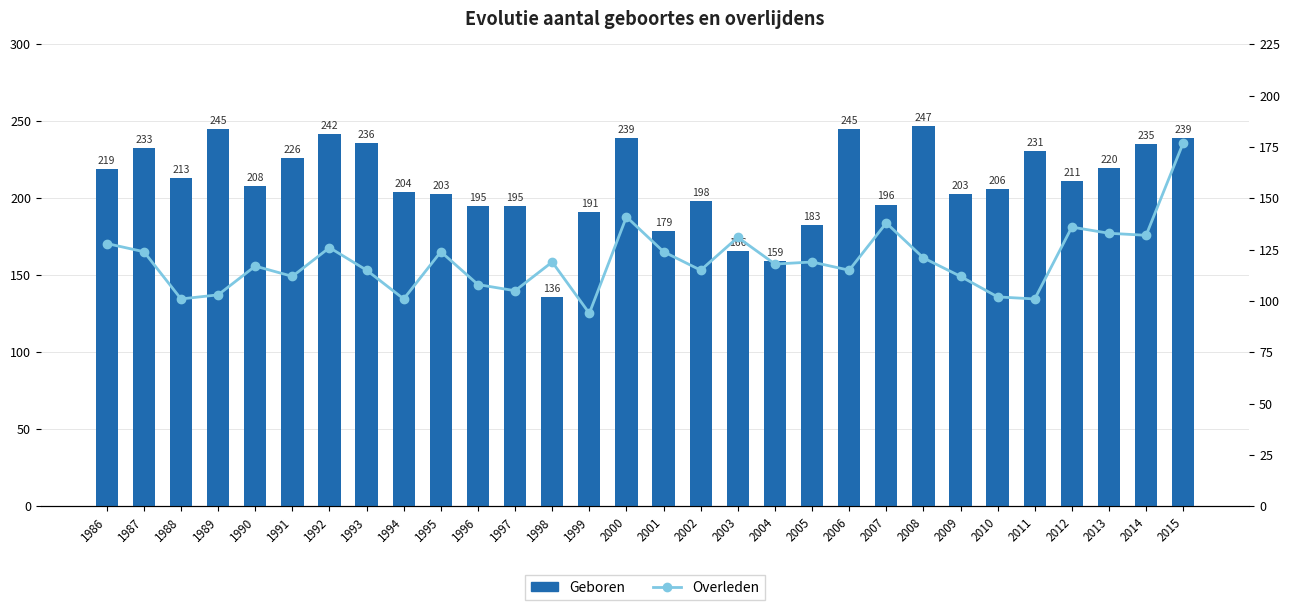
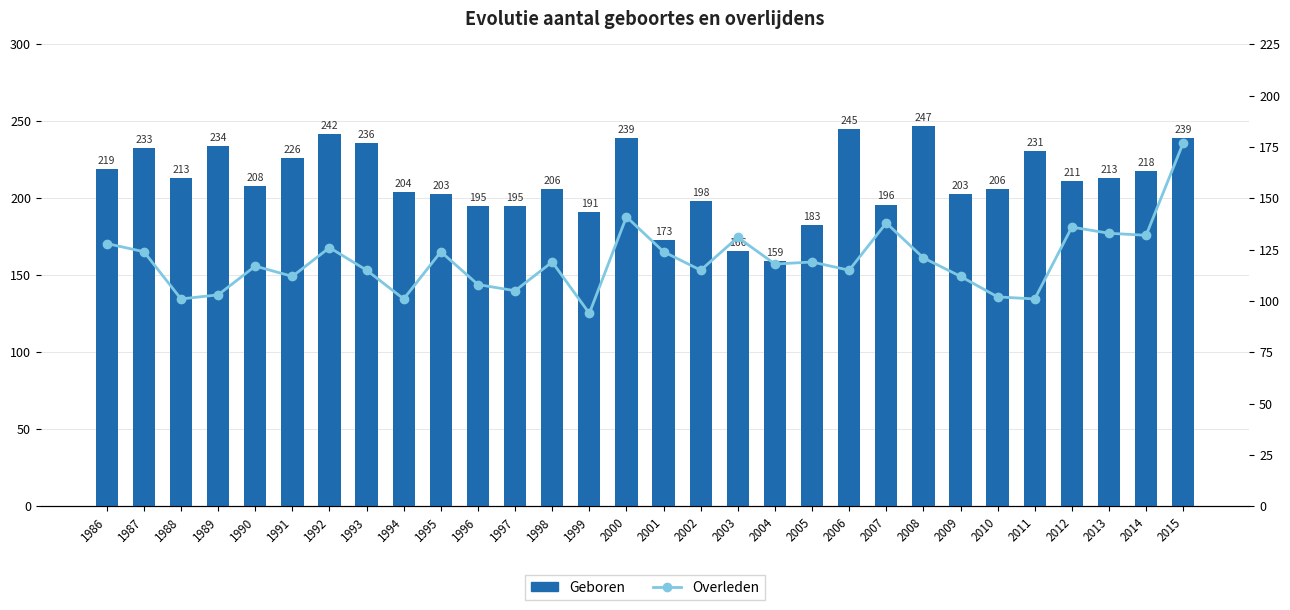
  {
    "Geboren": {
      "1986": 219,
      "1987": 233,
      "1988": 213,
-     "1989": 245,
+     "1989": 234,
      "1990": 208,
      "1991": 226,
      "1992": 242,
      "1993": 236,
      "1994": 204,
      "1995": 203,
      "1996": 195,
      "1997": 195,
-     "1998": 136,
+     "1998": 206,
      "1999": 191,
      "2000": 239,
-     "2001": 179,
+     "2001": 173,
      "2002": 198,
      "2004": 159,
      "2005": 183,
      "2006": 245,
      "2007": 196,
      "2008": 247,
      "2009": 203,
      "2010": 206,
      "2011": 231,
      "2012": 211,
-     "2013": 220,
-     "2014": 235,
+     "2013": 213,
+     "2014": 218,
      "2015": 239
    }
  }
